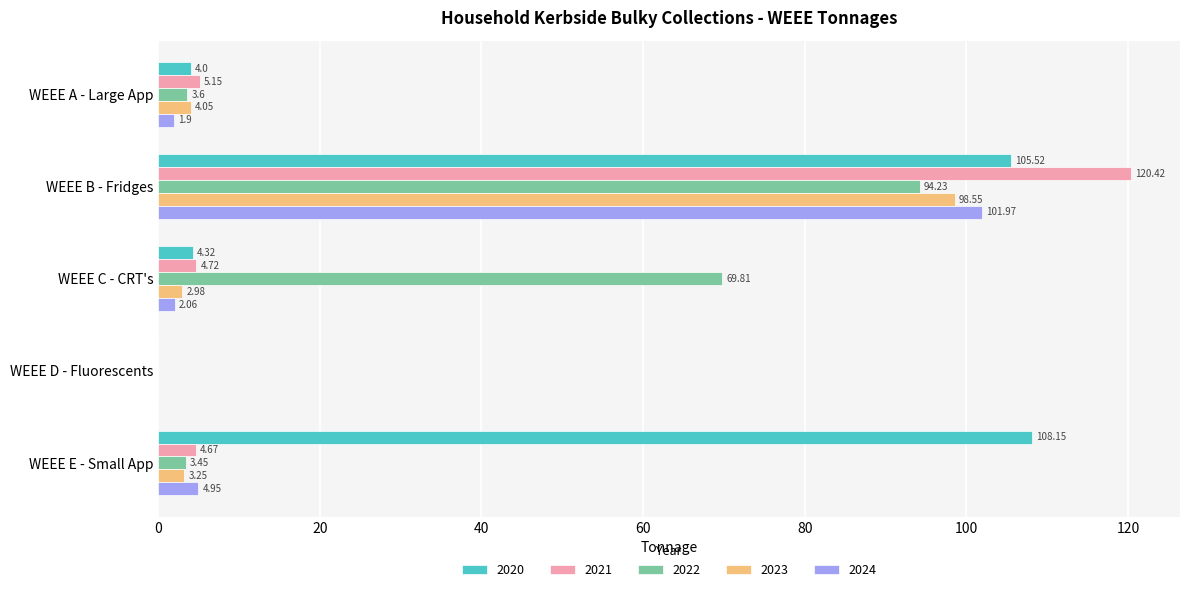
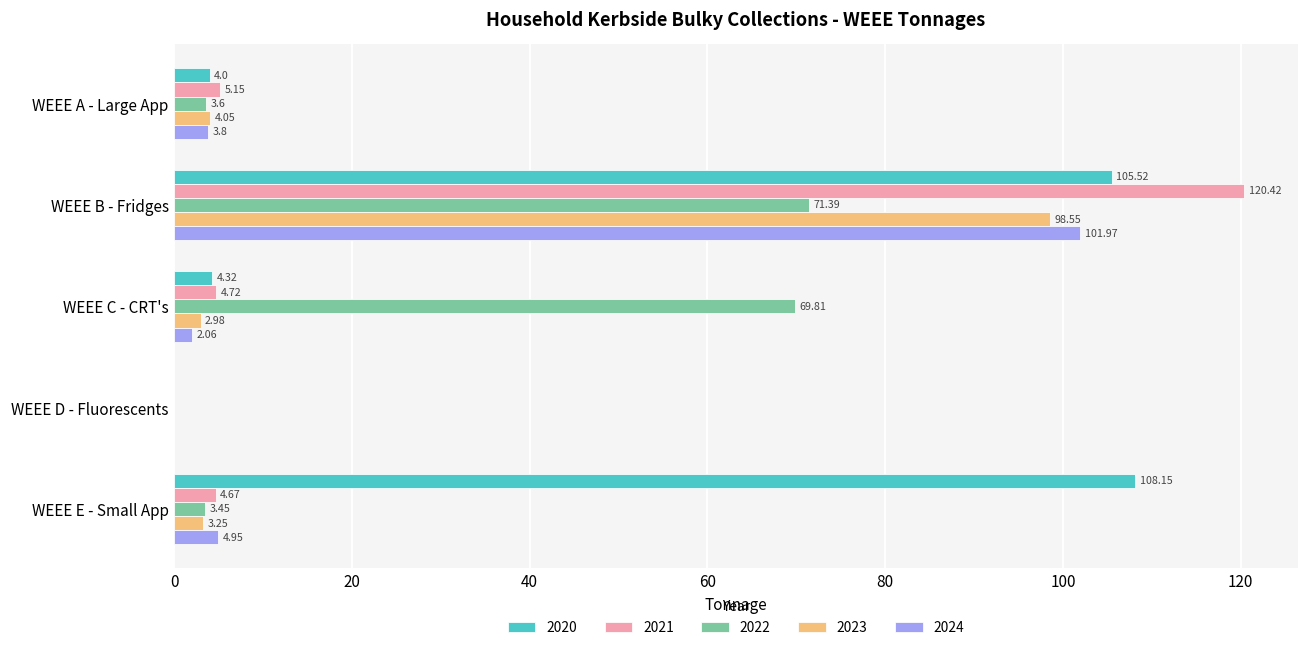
  {
    "2020": {
      "WEEE A - Large App": 4.0,
      "WEEE B - Fridges": 105.52,
      "WEEE C - CRT's": 4.32,
      "WEEE E - Small App": 108.15
    },
    "2021": {
      "WEEE A - Large App": 5.15,
      "WEEE B - Fridges": 120.42,
      "WEEE C - CRT's": 4.72,
      "WEEE E - Small App": 4.67
    },
    "2022": {
      "WEEE A - Large App": 3.6,
-     "WEEE B - Fridges": 94.23,
+     "WEEE B - Fridges": 71.39,
      "WEEE C - CRT's": 69.81,
      "WEEE E - Small App": 3.45
    },
    "2023": {
      "WEEE A - Large App": 4.05,
      "WEEE B - Fridges": 98.55,
      "WEEE C - CRT's": 2.98,
      "WEEE E - Small App": 3.25
    },
    "2024": {
-     "WEEE A - Large App": 1.9,
+     "WEEE A - Large App": 3.8,
      "WEEE B - Fridges": 101.97,
      "WEEE C - CRT's": 2.06,
      "WEEE E - Small App": 4.95
    }
  }
